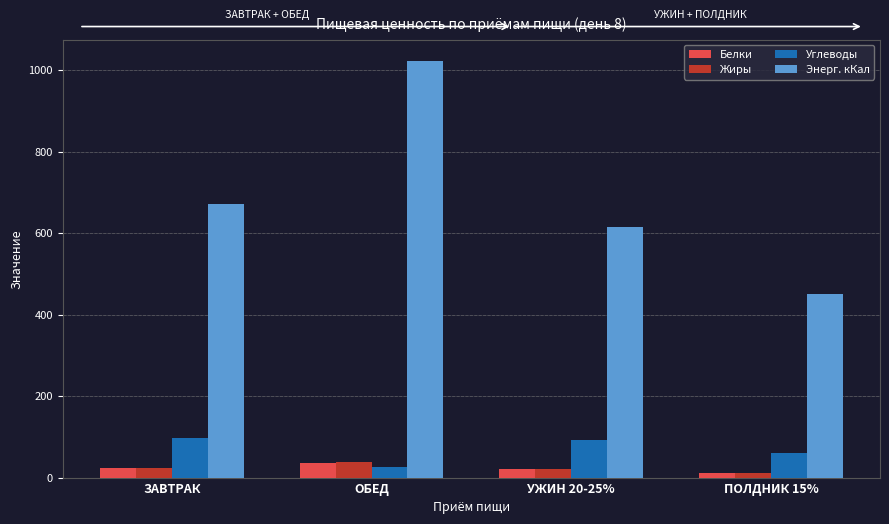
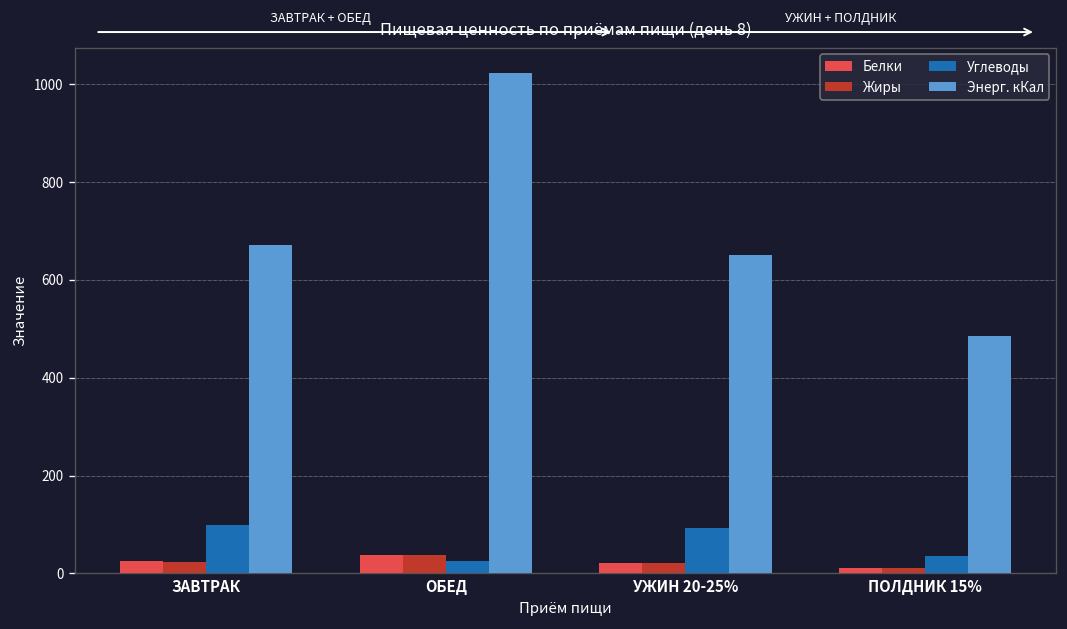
  {
    "Углеводы": {
      "ЗАВТРАК": 100,
      "ОБЕД": 30,
      "УЖИН 20-25%": 90,
-     "ПОЛДНИК 15%": 60
+     "ПОЛДНИК 15%": 40
    },
    "Энерг. кКал": {
      "ЗАВТРАК": 670,
      "ОБЕД": 1020,
-     "УЖИН 20-25%": 610,
-     "ПОЛДНИК 15%": 450
+     "УЖИН 20-25%": 650,
+     "ПОЛДНИК 15%": 480
    }
  }
